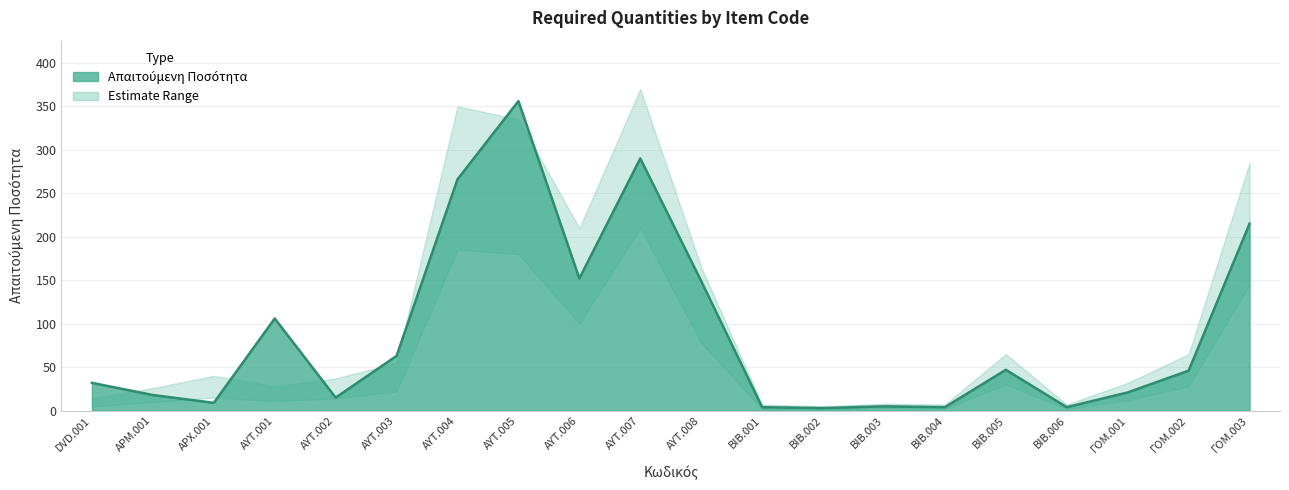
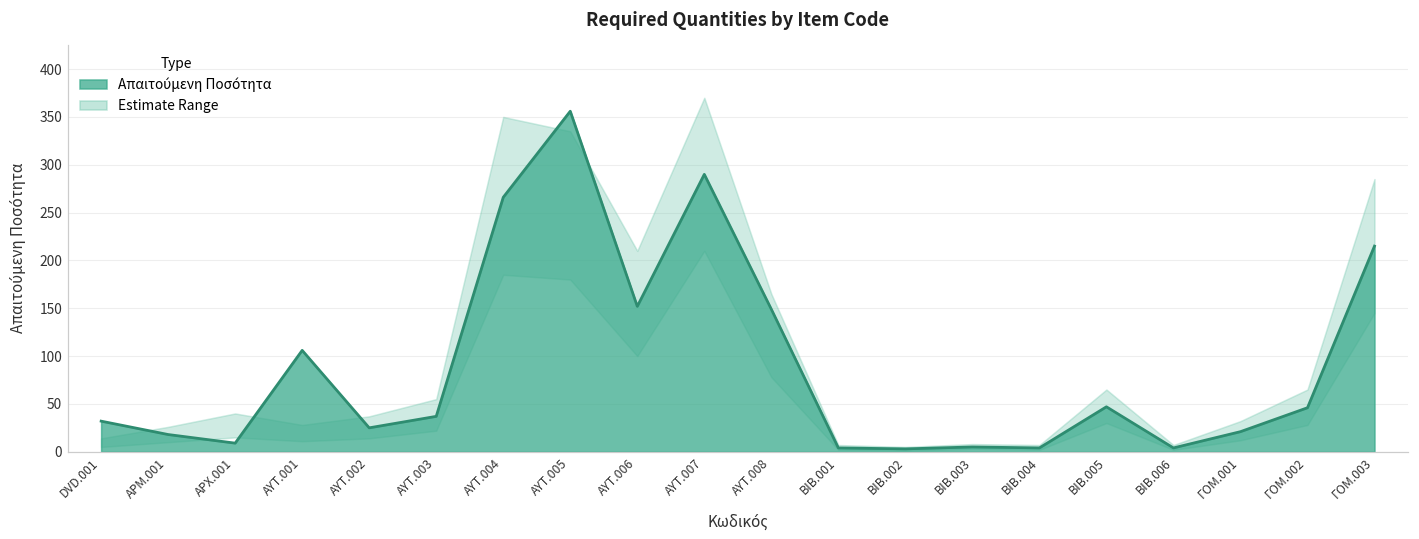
  {
    "Απαιτούμενη Ποσότητα": {
      "DVD.001": 30,
      "ΑΡΜ.001": 20,
      "ΑΡΧ.001": 10,
      "ΑΥΤ.001": 110,
-     "ΑΥΤ.002": 20,
-     "ΑΥΤ.003": 60,
+     "ΑΥΤ.002": 30,
+     "ΑΥΤ.003": 40,
      "ΑΥΤ.004": 270,
      "ΑΥΤ.005": 360,
      "ΑΥΤ.006": 150,
      "ΑΥΤ.007": 290,
      "ΑΥΤ.008": 150,
      "ΒΙΒ.001": 0,
      "ΒΙΒ.003": 10,
      "ΒΙΒ.004": 0,
      "ΒΙΒ.005": 50,
      "ΒΙΒ.006": 0,
      "ΓΟΜ.001": 20,
      "ΓΟΜ.002": 50,
      "ΓΟΜ.003": 220
    }
  }
